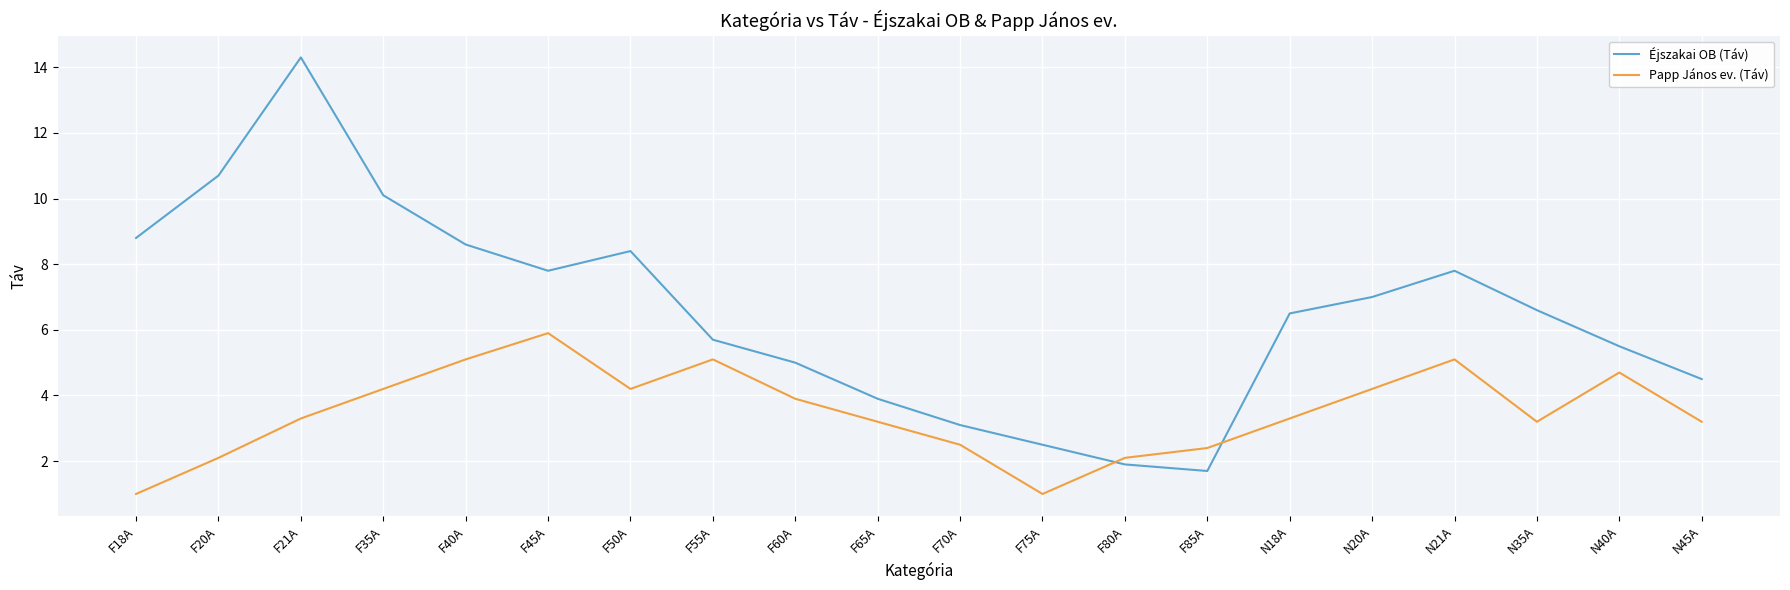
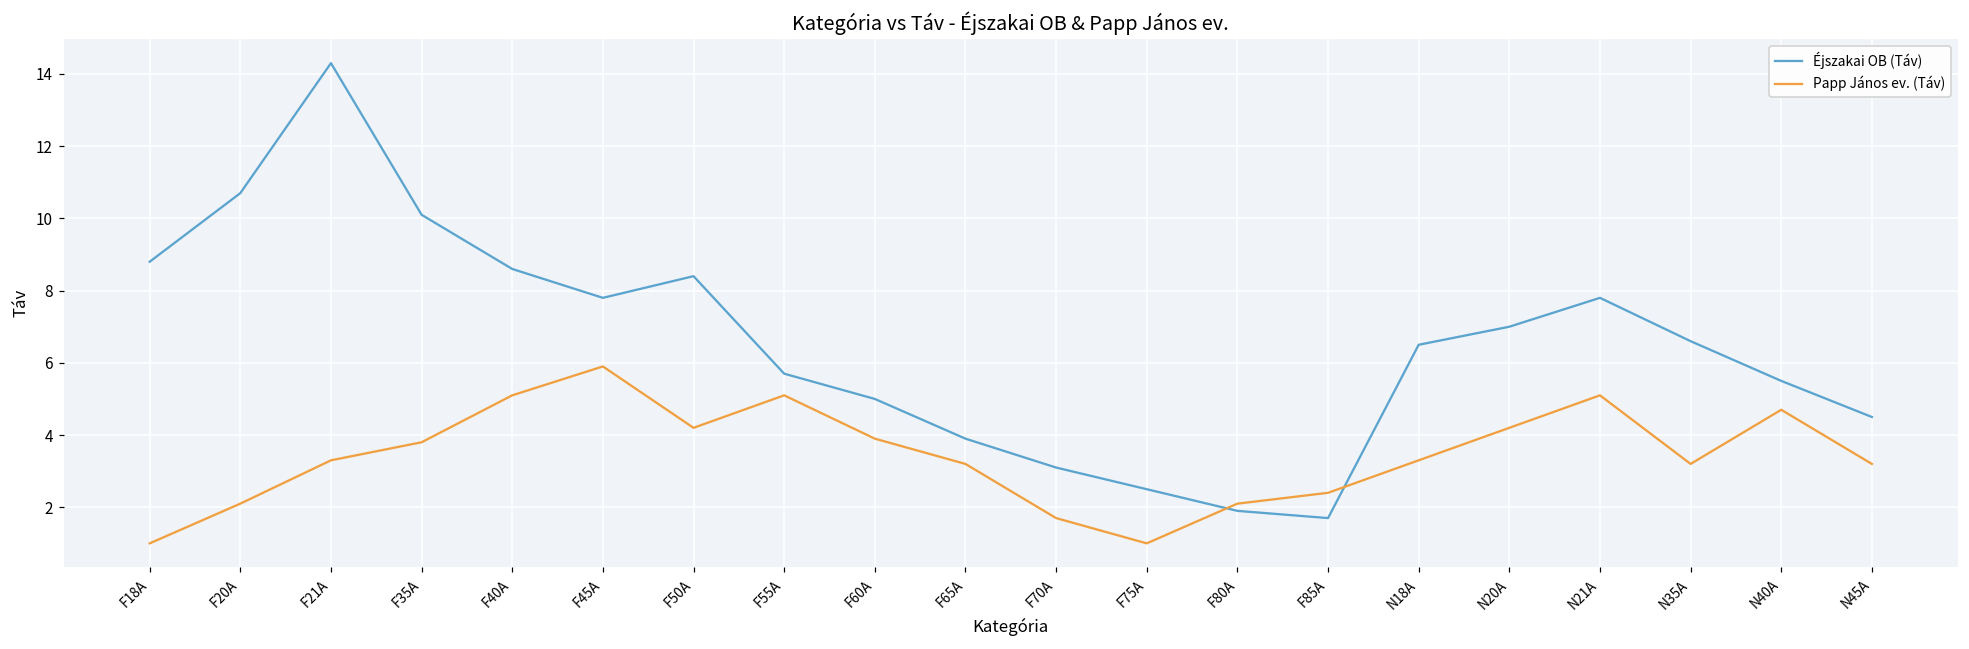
  {
    "Éjszakai OB (Táv)": {
      "F18A": 8.8,
      "F20A": 10.7,
      "F21A": 14.3,
      "F35A": 10.1,
      "F40A": 8.6,
      "F45A": 7.8,
      "F50A": 8.4,
      "F55A": 5.7,
      "F60A": 5.0,
      "F65A": 3.9,
      "F70A": 3.1,
      "F75A": 2.5,
      "F80A": 1.9,
      "F85A": 1.7,
      "N18A": 6.5,
      "N20A": 7.0,
      "N21A": 7.8,
      "N35A": 6.6,
      "N40A": 5.5,
      "N45A": 4.5
    },
    "Papp János ev. (Táv)": {
      "F18A": 1.0,
      "F20A": 2.1,
      "F21A": 3.3,
-     "F35A": 4.2,
+     "F35A": 3.8,
      "F40A": 5.1,
      "F45A": 5.9,
      "F50A": 4.2,
      "F55A": 5.1,
      "F60A": 3.9,
      "F65A": 3.2,
-     "F70A": 2.5,
+     "F70A": 1.7,
      "F75A": 1.0,
      "F80A": 2.1,
      "F85A": 2.4,
      "N18A": 3.3,
      "N20A": 4.2,
      "N21A": 5.1,
      "N35A": 3.2,
      "N40A": 4.7,
      "N45A": 3.2
    }
  }
